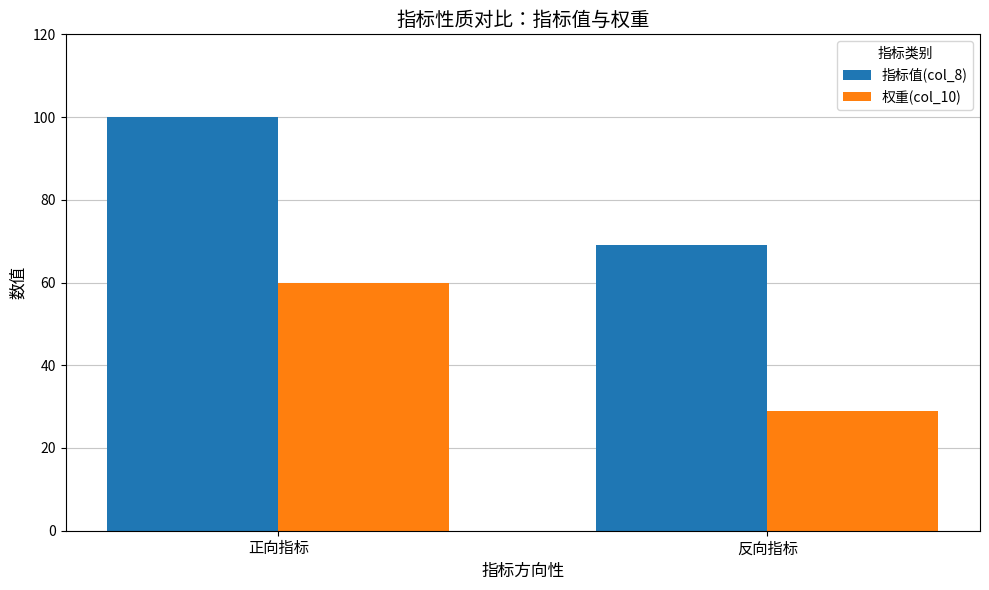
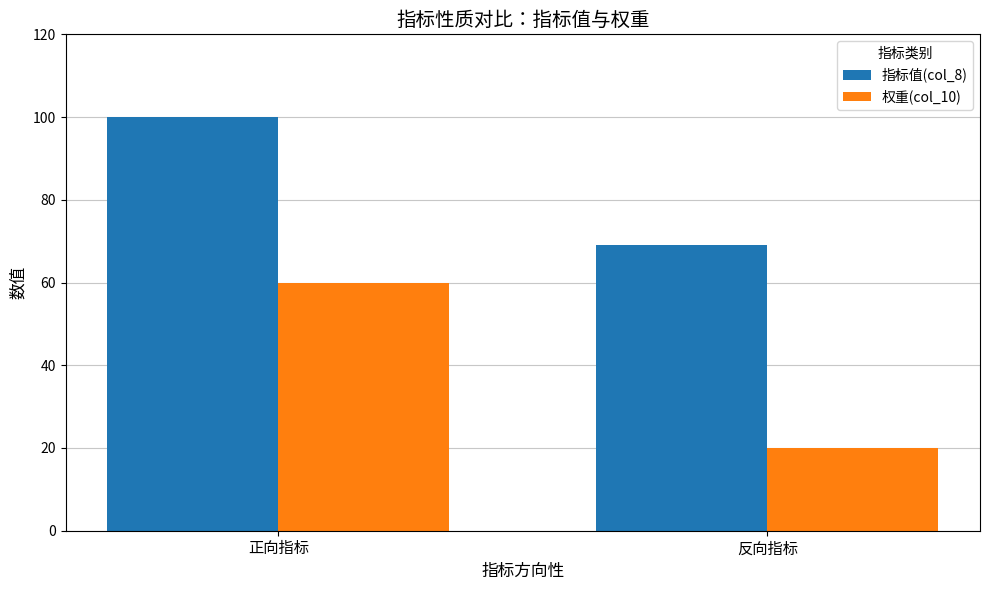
  {
    "指标值(col_8)": {
      "正向指标": 100,
      "反向指标": 69
    },
    "权重(col_10)": {
      "正向指标": 60,
-     "反向指标": 29
+     "反向指标": 20
    }
  }
